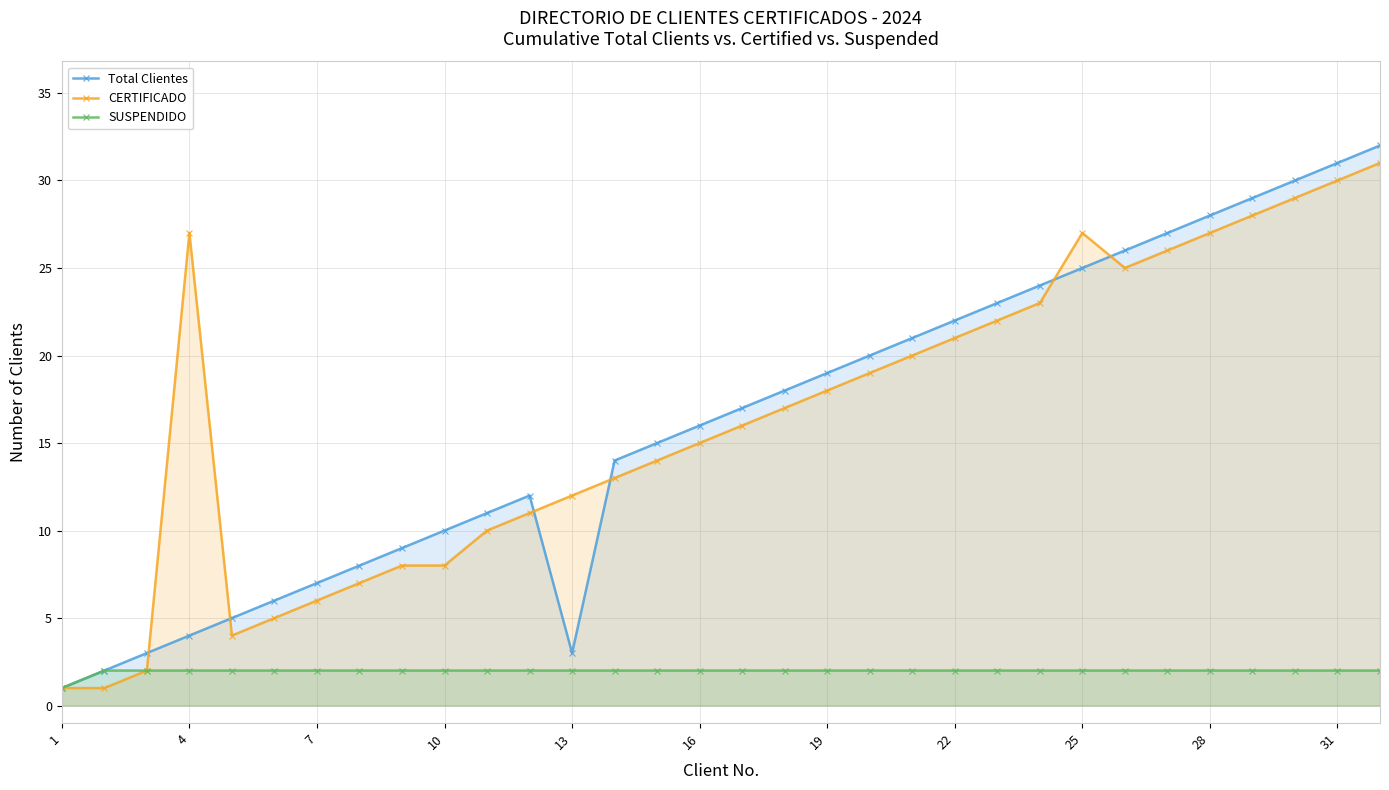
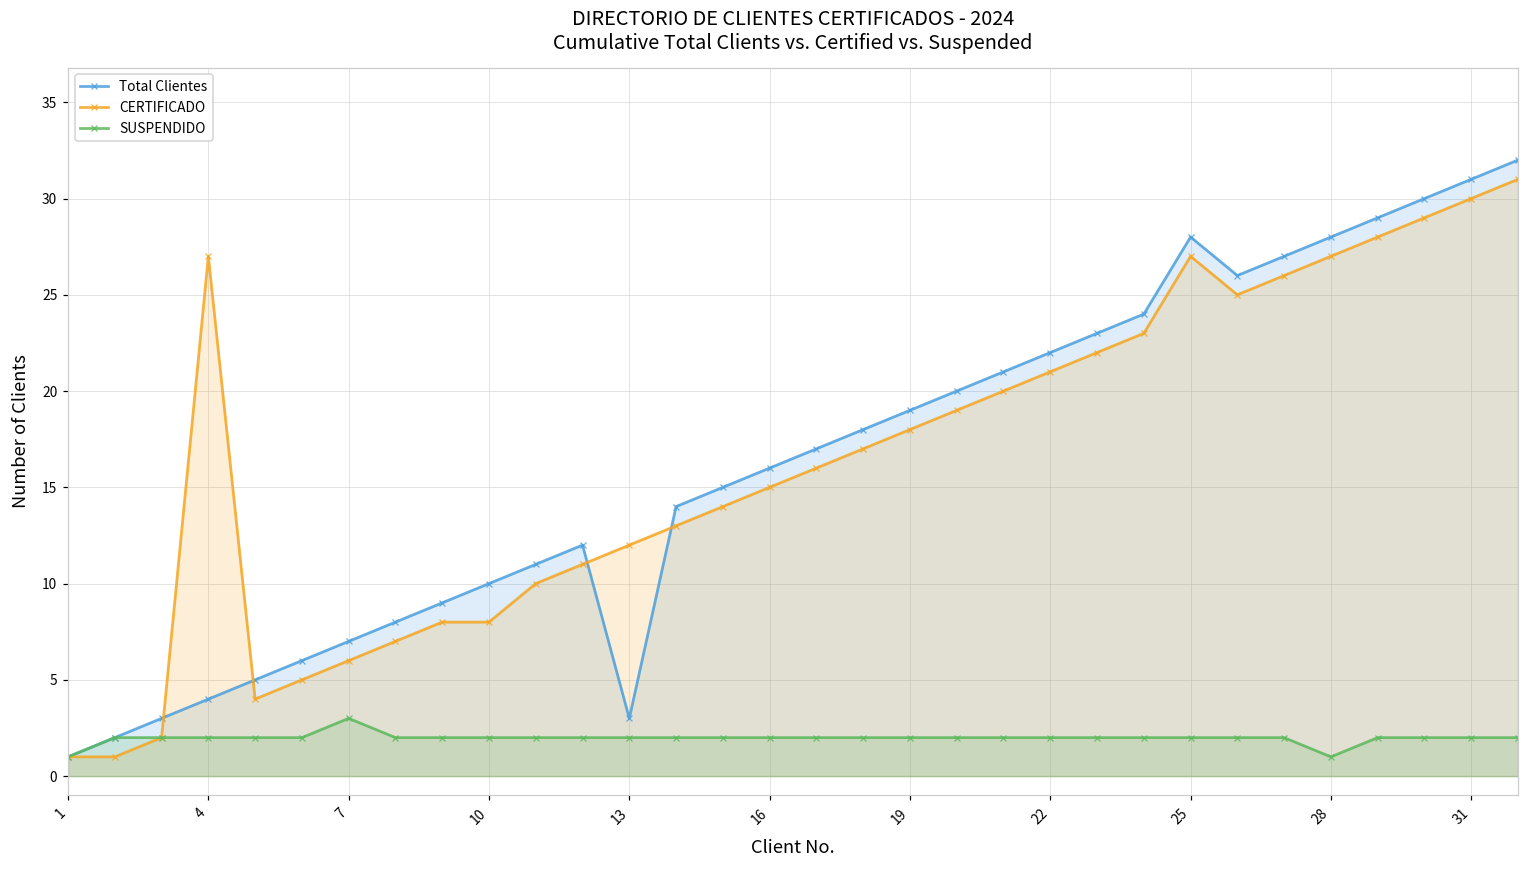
  {
    "Total Clientes": {
      "4": 4,
      "7": 7,
      "10": 10,
      "13": 3,
      "16": 16,
      "19": 19,
      "22": 22,
-     "25": 25,
+     "25": 28,
      "28": 28,
      "31": 31
    },
    "CERTIFICADO": {
      "4": 27,
      "7": 6,
      "10": 8,
      "13": 12,
      "16": 15,
      "19": 18,
      "22": 21,
      "25": 27,
      "28": 27,
      "31": 30
    },
    "SUSPENDIDO": {
      "4": 2,
-     "7": 2,
+     "7": 3,
      "10": 2,
      "13": 2,
      "16": 2,
      "19": 2,
      "22": 2,
      "25": 2,
-     "28": 2,
+     "28": 1,
      "31": 2
    }
  }
